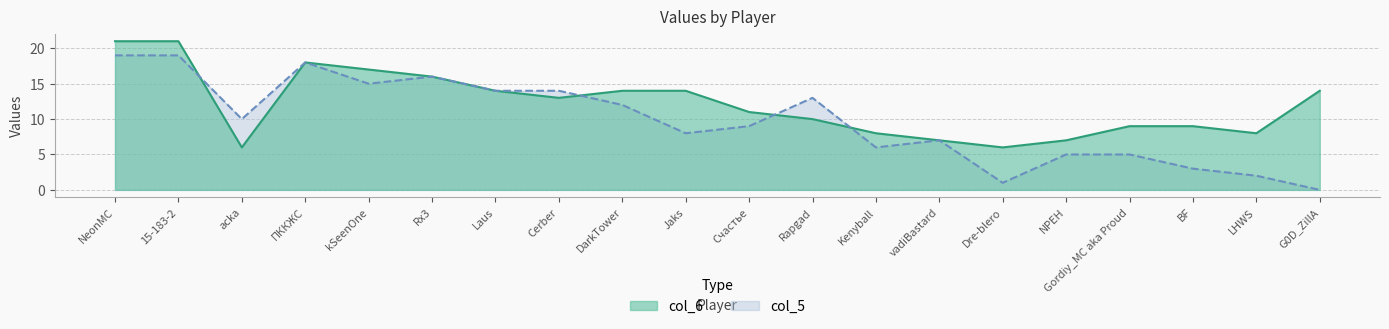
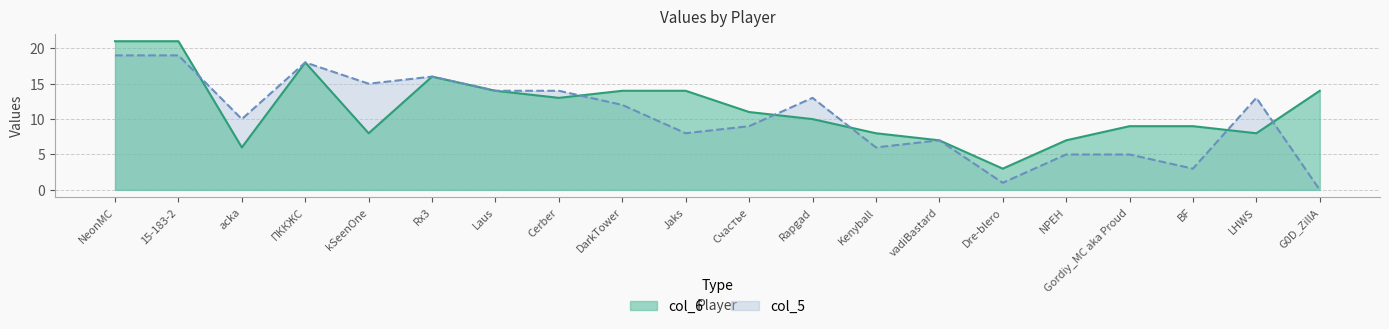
  {
    "col_6": {
      "NeonMC": 21,
      "15-183-2": 21,
      "acka": 6,
-     "kSeenOne": 17,
+     "kSeenOne": 8,
      "Cerber": 13,
      "DarkTower": 14,
      "Jaks": 14,
      "Счастье": 11,
      "Rapgad": 10,
      "Kenyball": 8,
-     "Dre-blero": 6,
+     "Dre-blero": 3,
      "NPEH": 7,
      "Gordiy_MC aka Proud": 9,
      "BF": 9,
      "LHWS": 8,
      "G0D_ZillA": 14
    },
    "col_5": {
      "NeonMC": 19,
      "15-183-2": 19,
      "acka": 10,
      "kSeenOne": 15,
      "Cerber": 14,
      "DarkTower": 12,
      "Jaks": 8,
      "Счастье": 9,
      "Rapgad": 13,
      "Kenyball": 6,
      "Dre-blero": 1,
      "NPEH": 5,
      "Gordiy_MC aka Proud": 5,
      "BF": 3,
-     "LHWS": 2,
+     "LHWS": 13,
      "G0D_ZillA": 0
    }
  }
